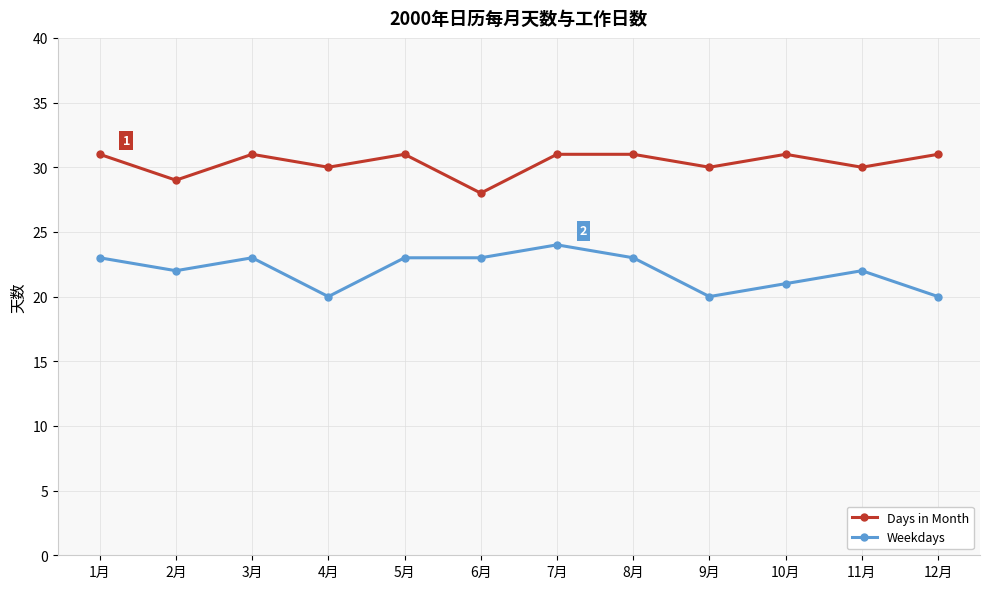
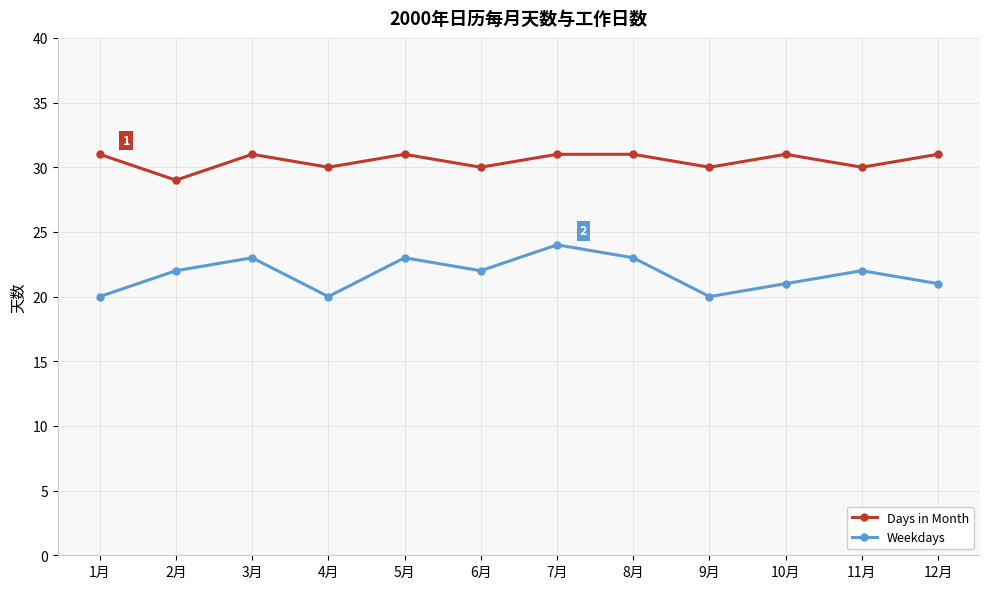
  {
    "Days in Month": {
      "2月": 29,
      "3月": 31,
      "4月": 30,
      "5月": 31,
-     "6月": 28,
+     "6月": 30,
      "7月": 31,
      "8月": 31,
      "9月": 30,
      "10月": 31,
      "11月": 30,
      "12月": 31
    },
    "Weekdays": {
-     "1月": 23,
+     "1月": 20,
      "2月": 22,
      "3月": 23,
      "4月": 20,
      "5月": 23,
-     "6月": 23,
+     "6月": 22,
      "8月": 23,
      "9月": 20,
      "10月": 21,
      "11月": 22,
-     "12月": 20
+     "12月": 21
    }
  }
